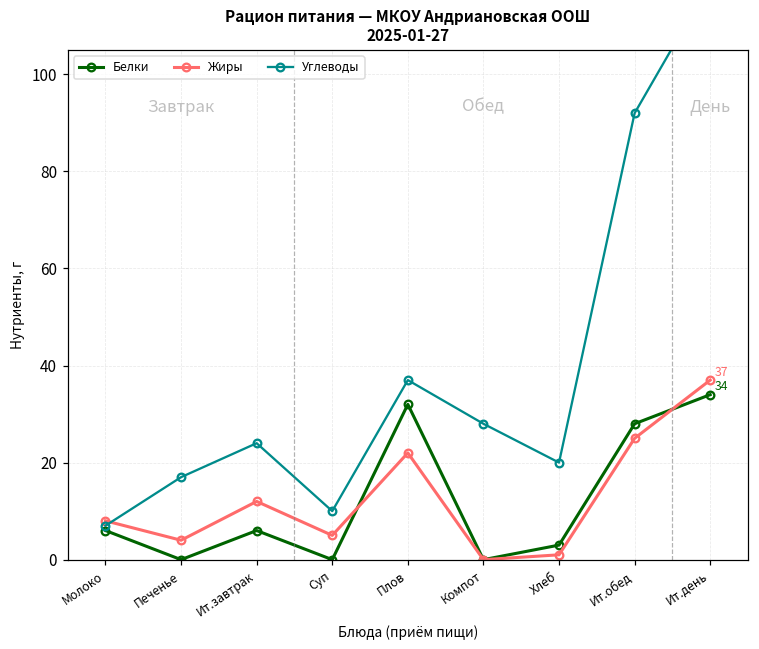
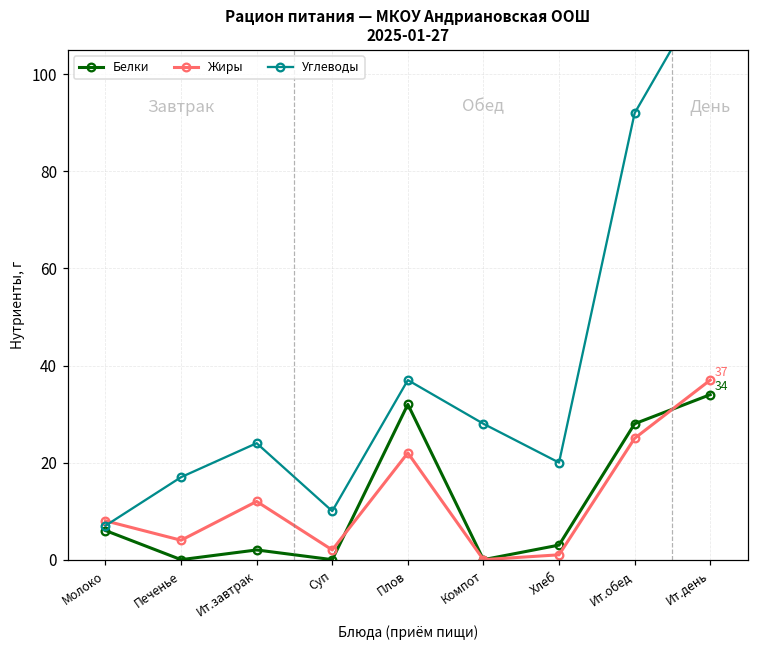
  {
    "Белки": {
      "Молоко": 6,
      "Печенье": 0,
-     "Ит.завтрак": 6,
+     "Ит.завтрак": 2,
      "Суп": 0,
      "Плов": 32,
      "Хлеб": 3,
      "Ит.обед": 28
    },
    "Жиры": {
      "Молоко": 8,
      "Печенье": 4,
      "Ит.завтрак": 12,
-     "Суп": 5,
+     "Суп": 2,
      "Плов": 22,
      "Хлеб": 1,
      "Ит.обед": 25
    },
    "Углеводы": {
      "Молоко": 7,
      "Печенье": 17,
      "Ит.завтрак": 24,
      "Суп": 10,
      "Плов": 37,
      "Компот": 28,
      "Хлеб": 20,
      "Ит.обед": 92
    }
  }
